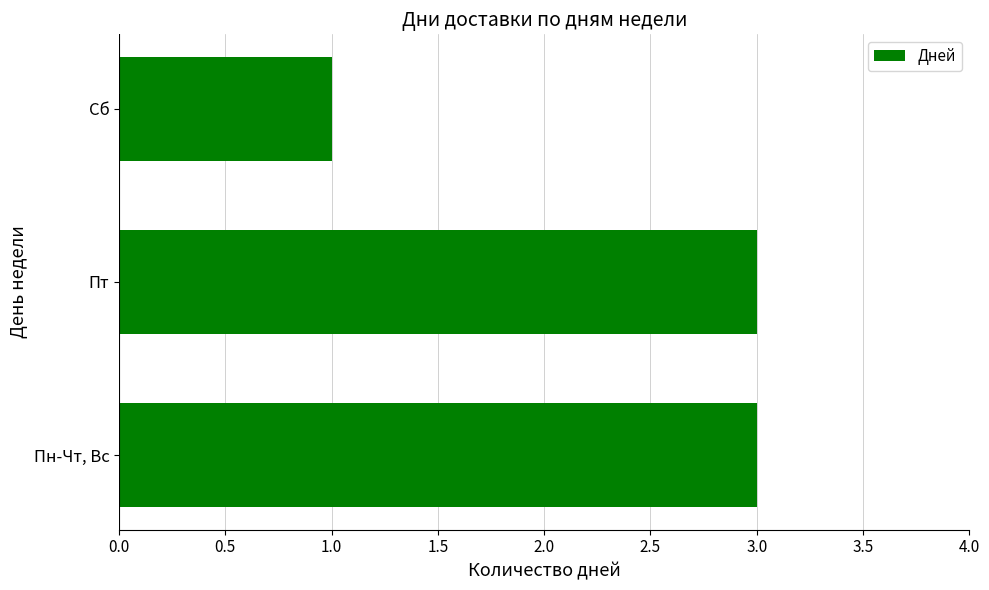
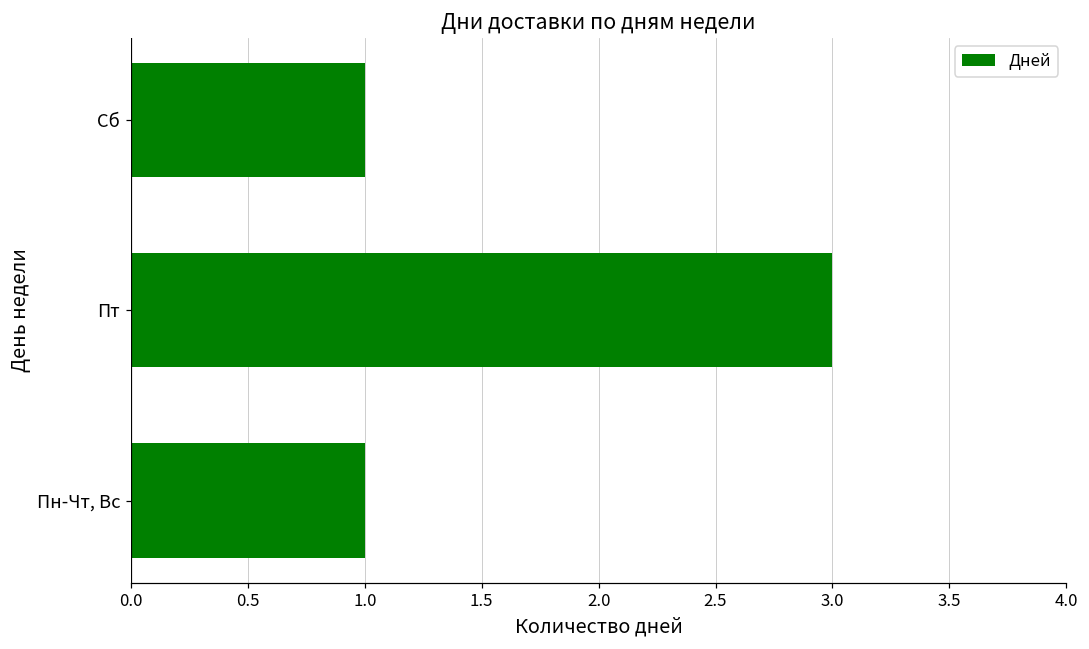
  {
    "Сб": 1,
    "Пт": 3,
-   "Пн-Чт, Вс": 3
+   "Пн-Чт, Вс": 1
  }
